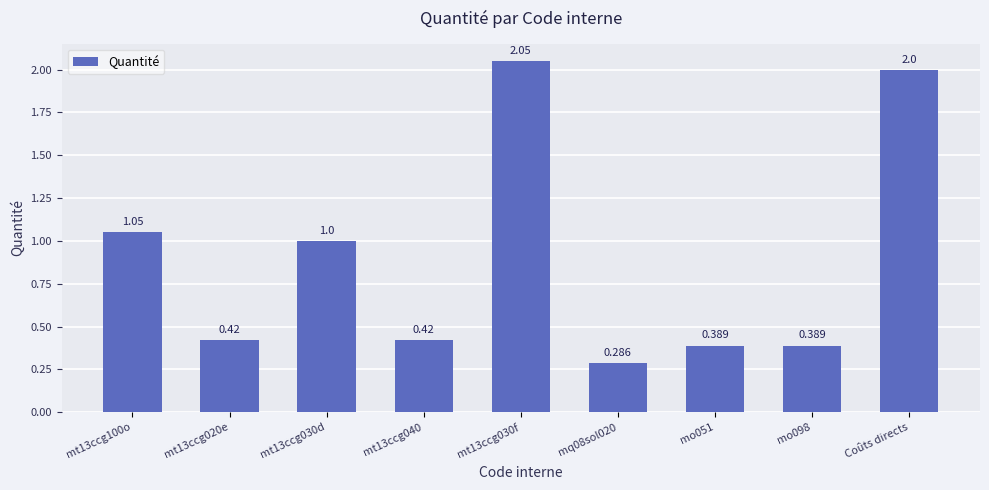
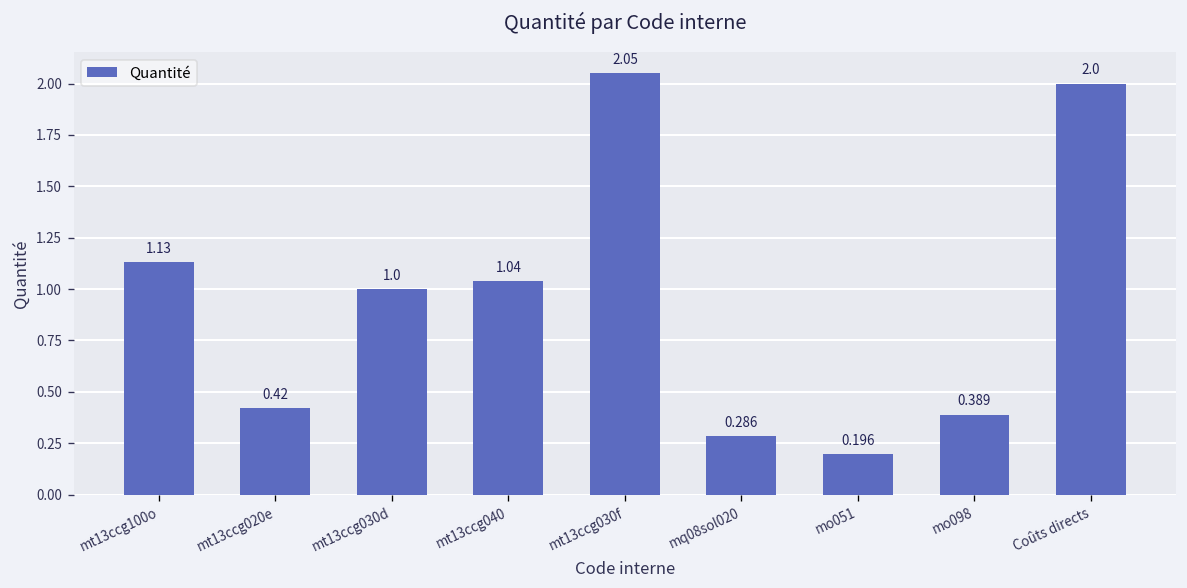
  {
-   "mt13ccg100o": 1.05,
+   "mt13ccg100o": 1.13,
    "mt13ccg020e": 0.42,
    "mt13ccg030d": 1.0,
-   "mt13ccg040": 0.42,
+   "mt13ccg040": 1.04,
    "mt13ccg030f": 2.05,
    "mq08sol020": 0.286,
-   "mo051": 0.389,
+   "mo051": 0.196,
    "mo098": 0.389,
    "Coûts directs": 2.0
  }
